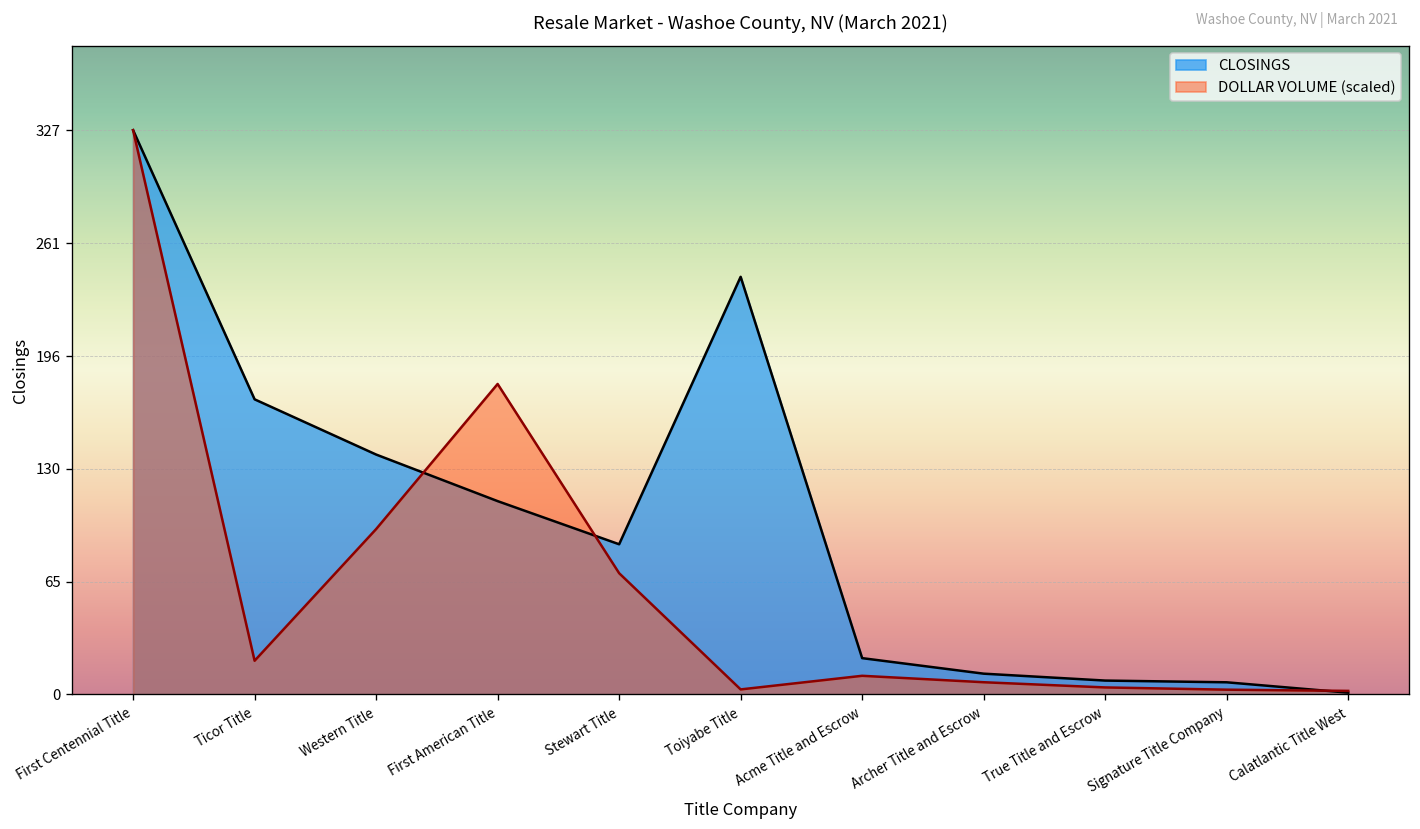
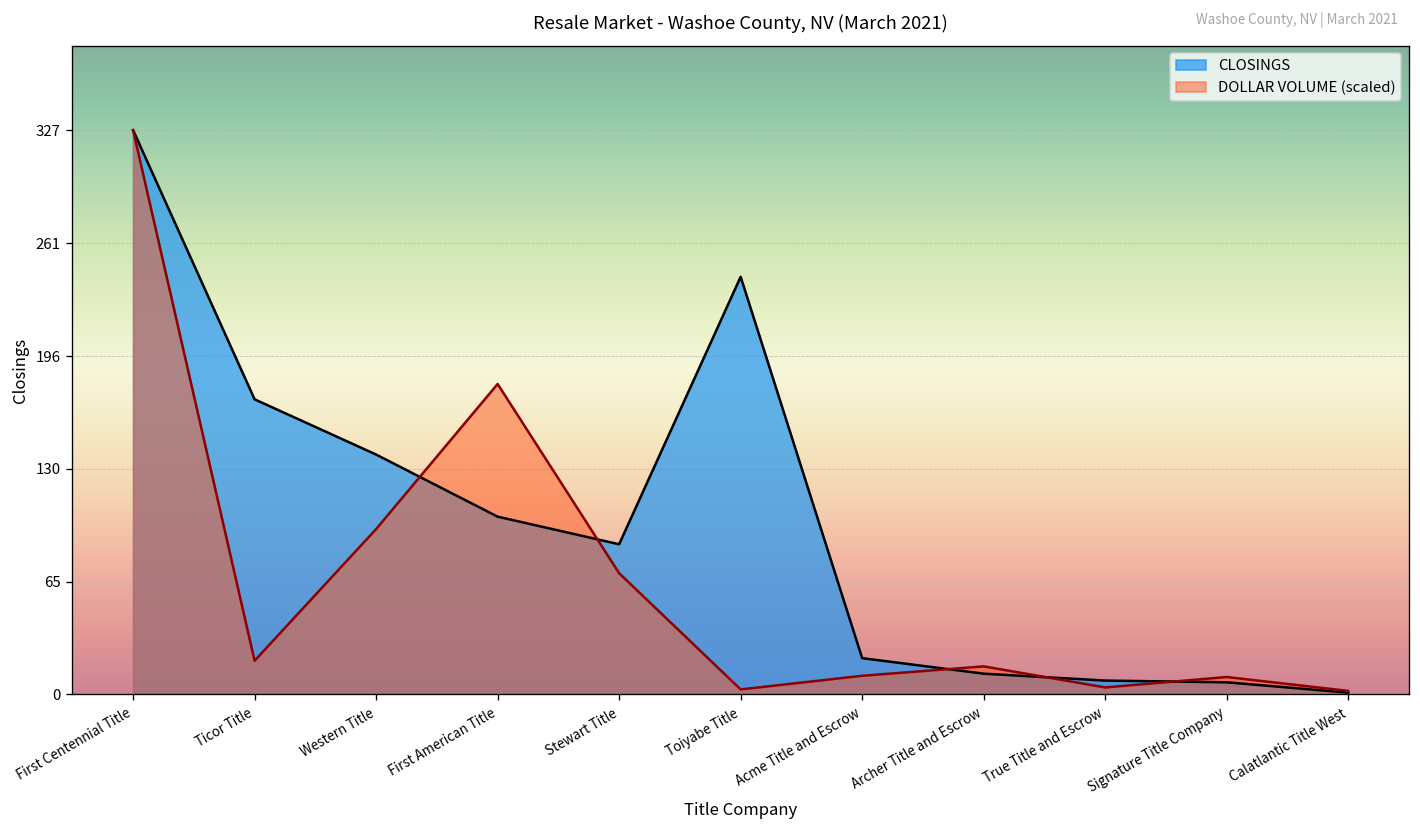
  {
    "CLOSINGS": {
      "Ticor Title": 171,
      "Western Title": 139,
-     "First American Title": 112,
+     "First American Title": 103,
      "Stewart Title": 87,
      "Toiyabe Title": 242,
      "Acme Title and Escrow": 21,
      "Archer Title and Escrow": 12,
      "True Title and Escrow": 8,
      "Signature Title Company": 7
    },
    "DOLLAR VOLUME (scaled)": {
      "Ticor Title": 19,
      "Western Title": 96,
      "First American Title": 180,
      "Stewart Title": 70,
      "Toiyabe Title": 3,
      "Acme Title and Escrow": 11,
-     "Archer Title and Escrow": 7,
+     "Archer Title and Escrow": 16,
      "True Title and Escrow": 4,
-     "Signature Title Company": 3
+     "Signature Title Company": 10
    }
  }
